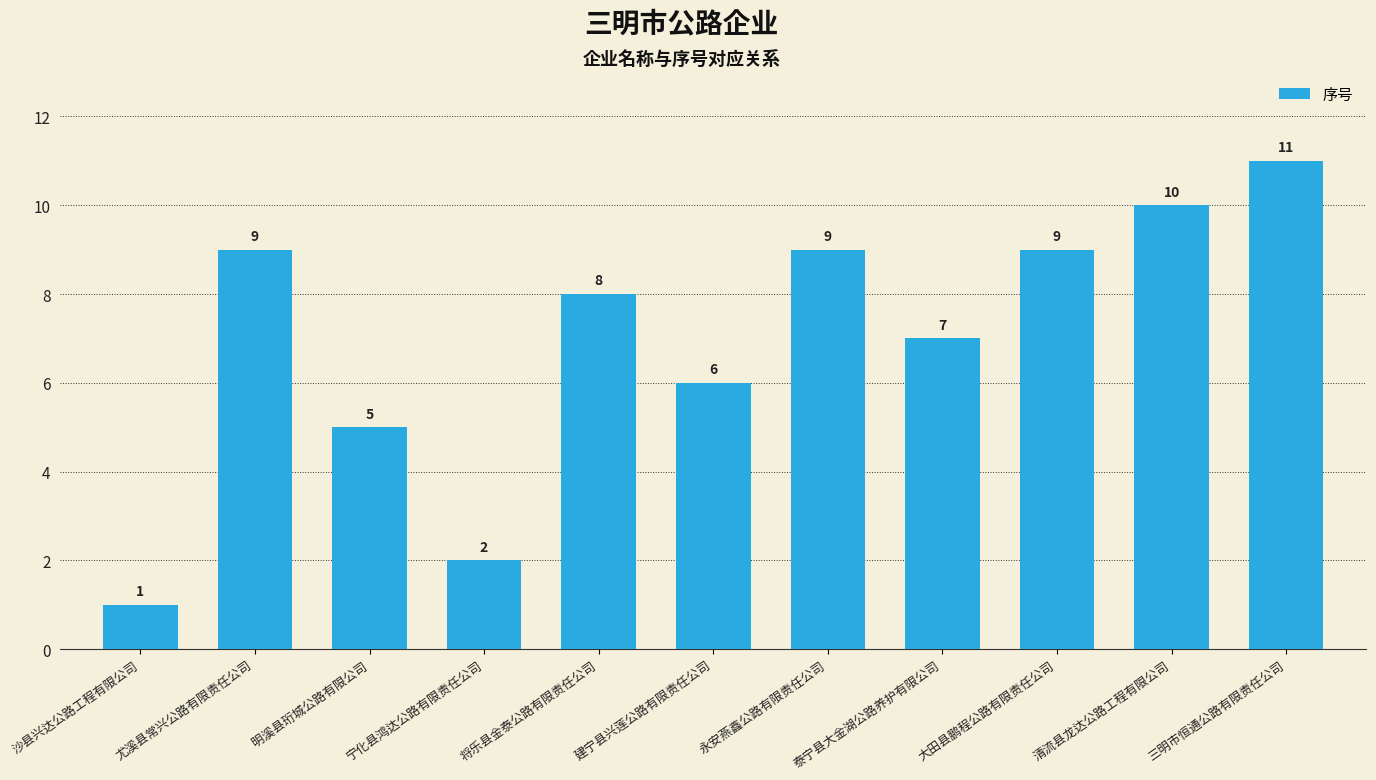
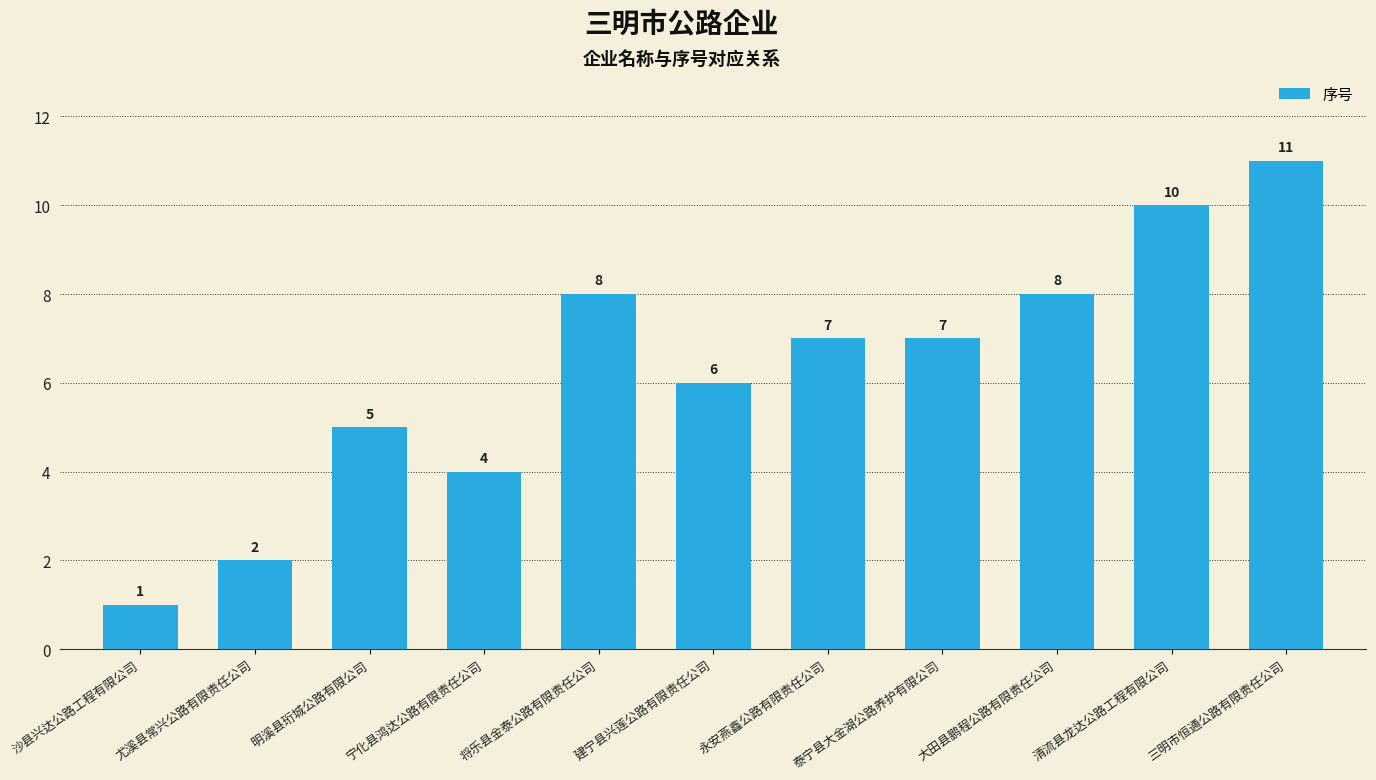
  {
    "沙县兴达公路工程有限公司": 1,
-   "尤溪县常兴公路有限责任公司": 9,
+   "尤溪县常兴公路有限责任公司": 2,
    "明溪县珩城公路有限公司": 5,
-   "宁化县鸿达公路有限责任公司": 2,
+   "宁化县鸿达公路有限责任公司": 4,
    "将乐县金泰公路有限责任公司": 8,
    "建宁县兴莲公路有限责任公司": 6,
-   "永安燕鑫公路有限责任公司": 9,
+   "永安燕鑫公路有限责任公司": 7,
    "泰宁县大金湖公路养护有限公司": 7,
-   "大田县鹏程公路有限责任公司": 9,
+   "大田县鹏程公路有限责任公司": 8,
    "清流县龙达公路工程有限公司": 10,
    "三明市恒通公路有限责任公司": 11
  }
